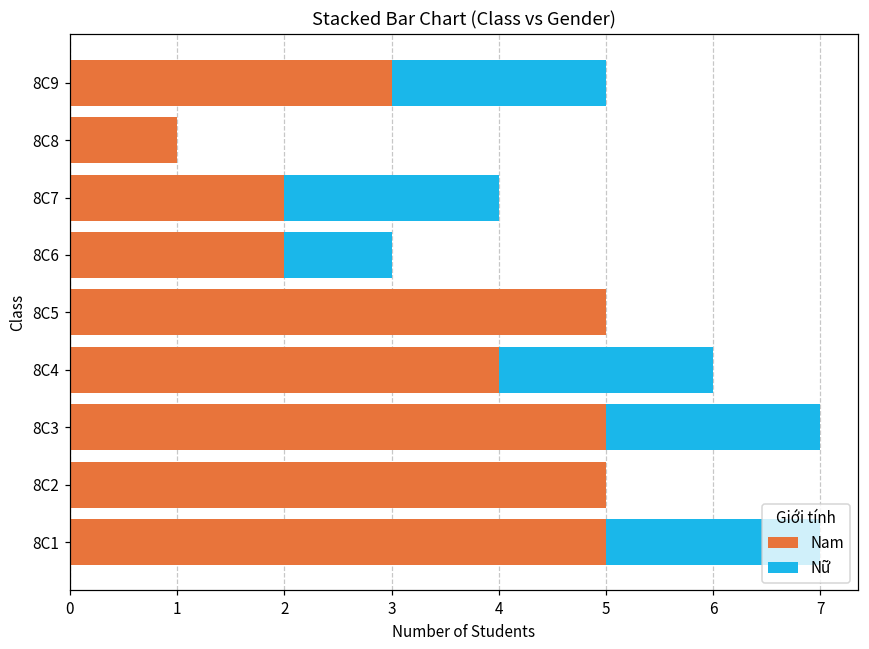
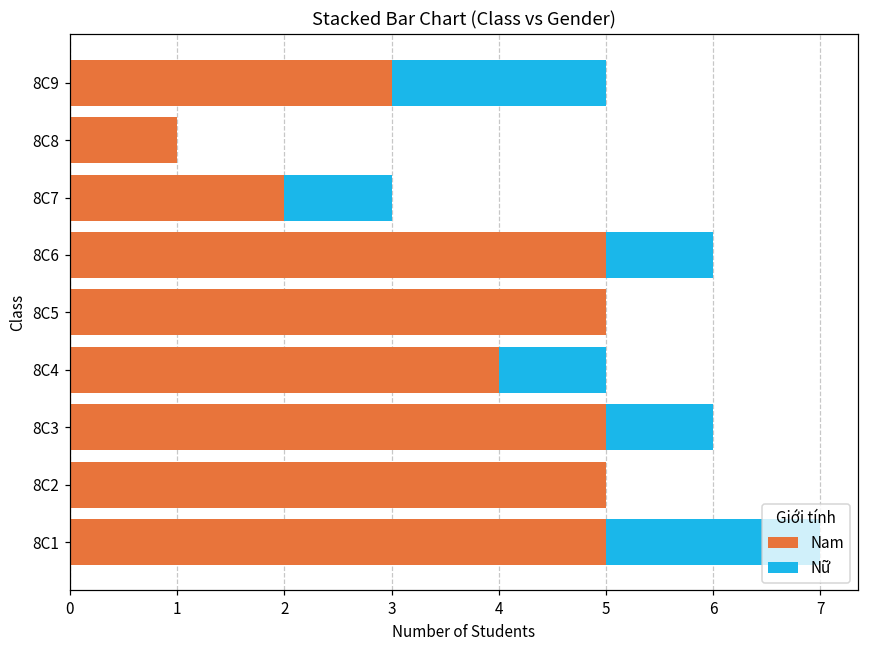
  {
    "Nam": {
      "8C9": 3,
      "8C8": 1,
      "8C7": 2,
-     "8C6": 2,
+     "8C6": 5,
      "8C5": 5,
      "8C4": 4,
      "8C3": 5,
      "8C2": 5,
      "8C1": 5
    },
    "Nữ": {
      "8C9": 2,
      "8C8": 0,
-     "8C7": 2,
+     "8C7": 1,
      "8C6": 1,
      "8C5": 0,
-     "8C4": 2,
-     "8C3": 2,
+     "8C4": 1,
+     "8C3": 1,
      "8C2": 0
    }
  }
